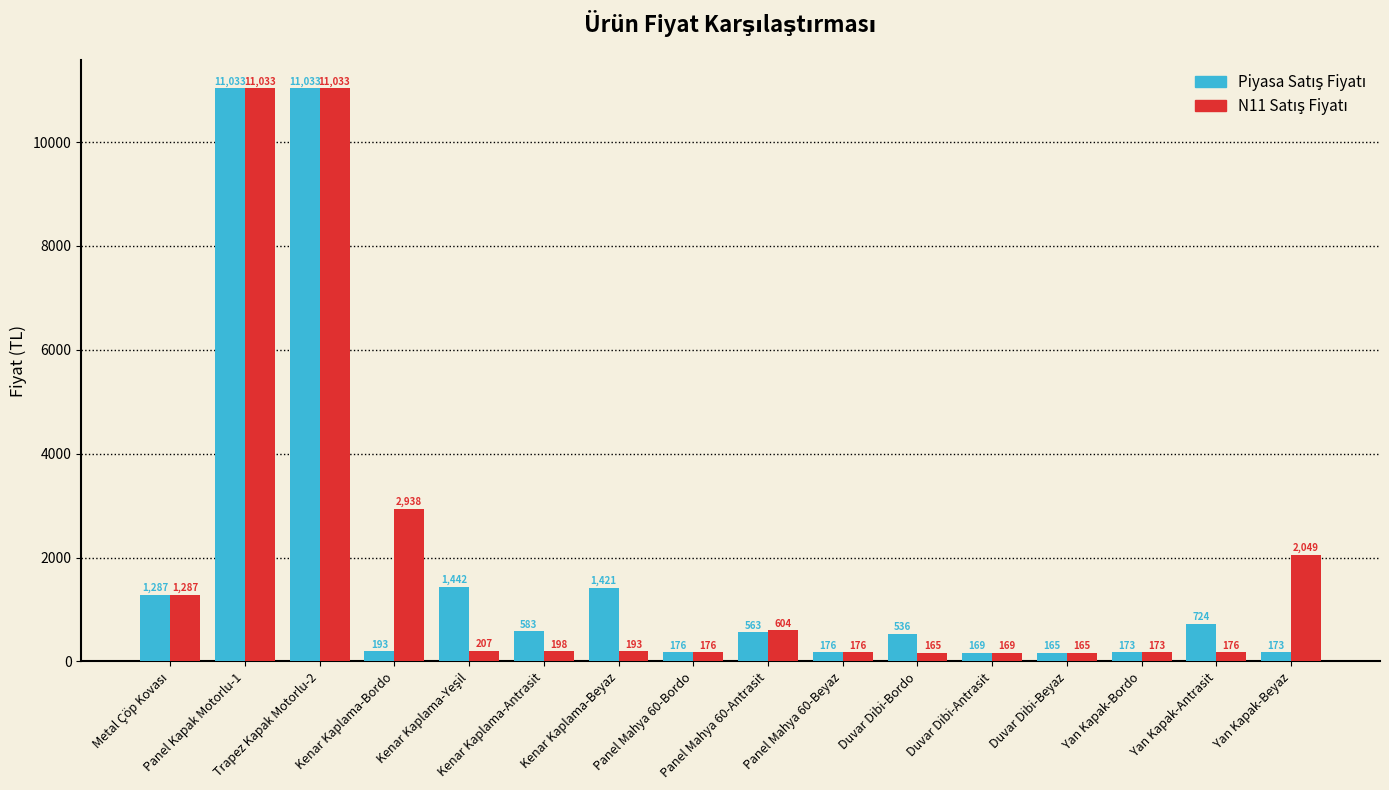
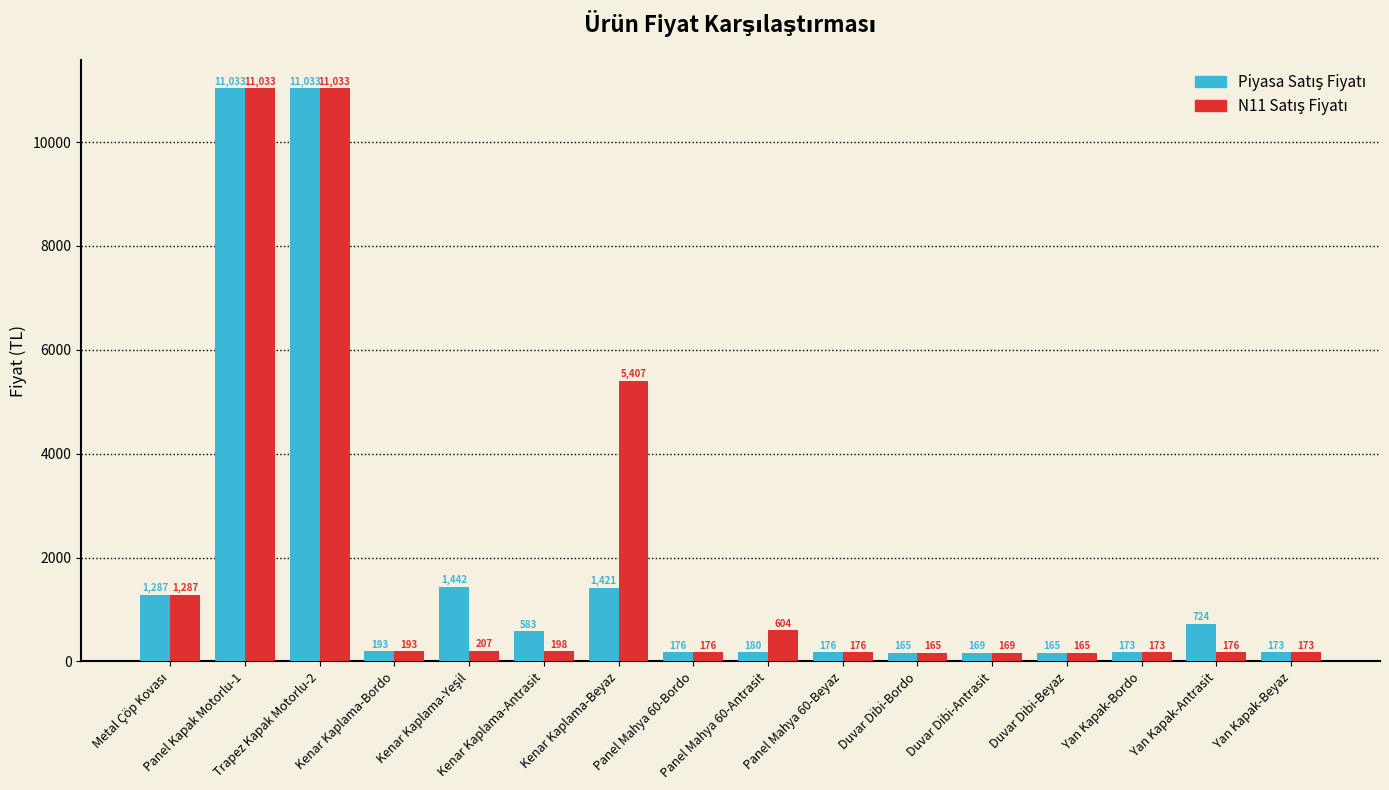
  {
    "Piyasa Satış Fiyatı": {
      "Metal Çöp Kovası": "1,287",
      "Panel Kapak Motorlu-1": "11,033",
      "Trapez Kapak Motorlu-2": "11,033",
      "Kenar Kaplama-Bordo": "193",
      "Kenar Kaplama-Yeşil": "1,442",
      "Kenar Kaplama-Antrasit": "583",
      "Kenar Kaplama-Beyaz": "1,421",
      "Panel Mahya 60-Bordo": "176",
-     "Panel Mahya 60-Antrasit": "563",
+     "Panel Mahya 60-Antrasit": "180",
      "Panel Mahya 60-Beyaz": "176",
-     "Duvar Dibi-Bordo": "536",
+     "Duvar Dibi-Bordo": "165",
      "Duvar Dibi-Antrasit": "169",
      "Duvar Dibi-Beyaz": "165",
      "Yan Kapak-Bordo": "173",
      "Yan Kapak-Antrasit": "724",
      "Yan Kapak-Beyaz": "173"
    },
    "N11 Satış Fiyatı": {
      "Metal Çöp Kovası": "1,287",
      "Panel Kapak Motorlu-1": "11,033",
      "Trapez Kapak Motorlu-2": "11,033",
-     "Kenar Kaplama-Bordo": "2,938",
+     "Kenar Kaplama-Bordo": "193",
      "Kenar Kaplama-Yeşil": "207",
      "Kenar Kaplama-Antrasit": "198",
-     "Kenar Kaplama-Beyaz": "193",
+     "Kenar Kaplama-Beyaz": "5,407",
      "Panel Mahya 60-Bordo": "176",
      "Panel Mahya 60-Antrasit": "604",
      "Panel Mahya 60-Beyaz": "176",
      "Duvar Dibi-Bordo": "165",
      "Duvar Dibi-Antrasit": "169",
      "Duvar Dibi-Beyaz": "165",
      "Yan Kapak-Bordo": "173",
      "Yan Kapak-Antrasit": "176",
-     "Yan Kapak-Beyaz": "2,049"
+     "Yan Kapak-Beyaz": "173"
    }
  }
